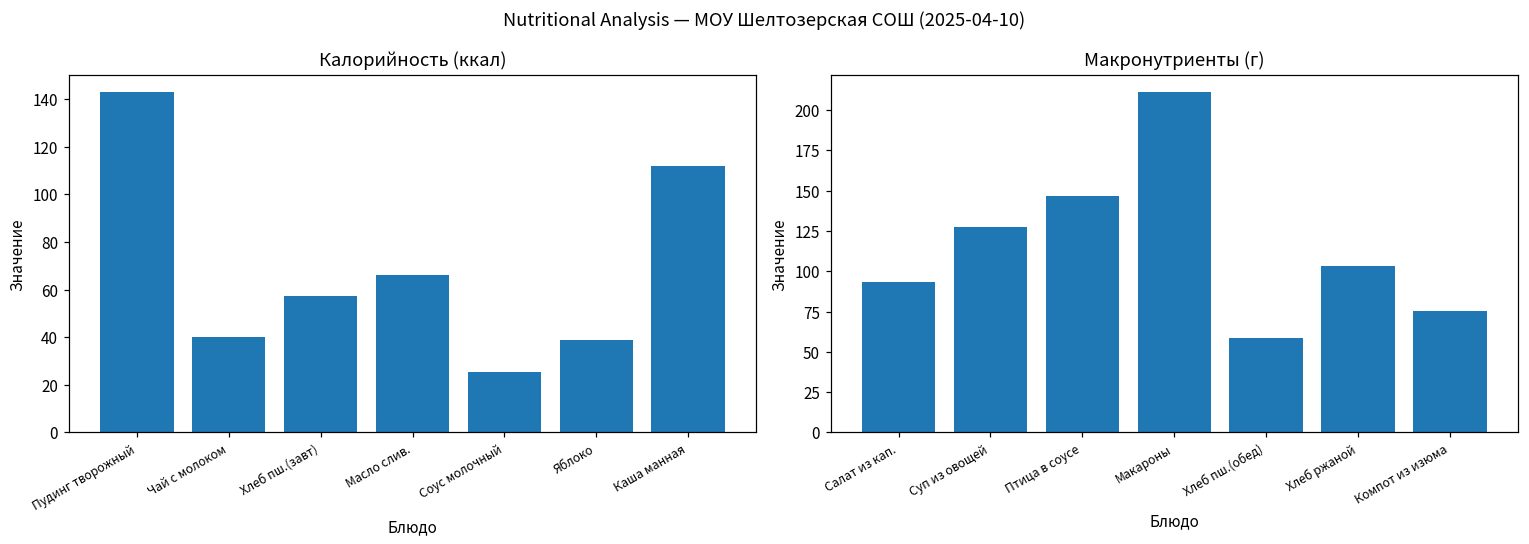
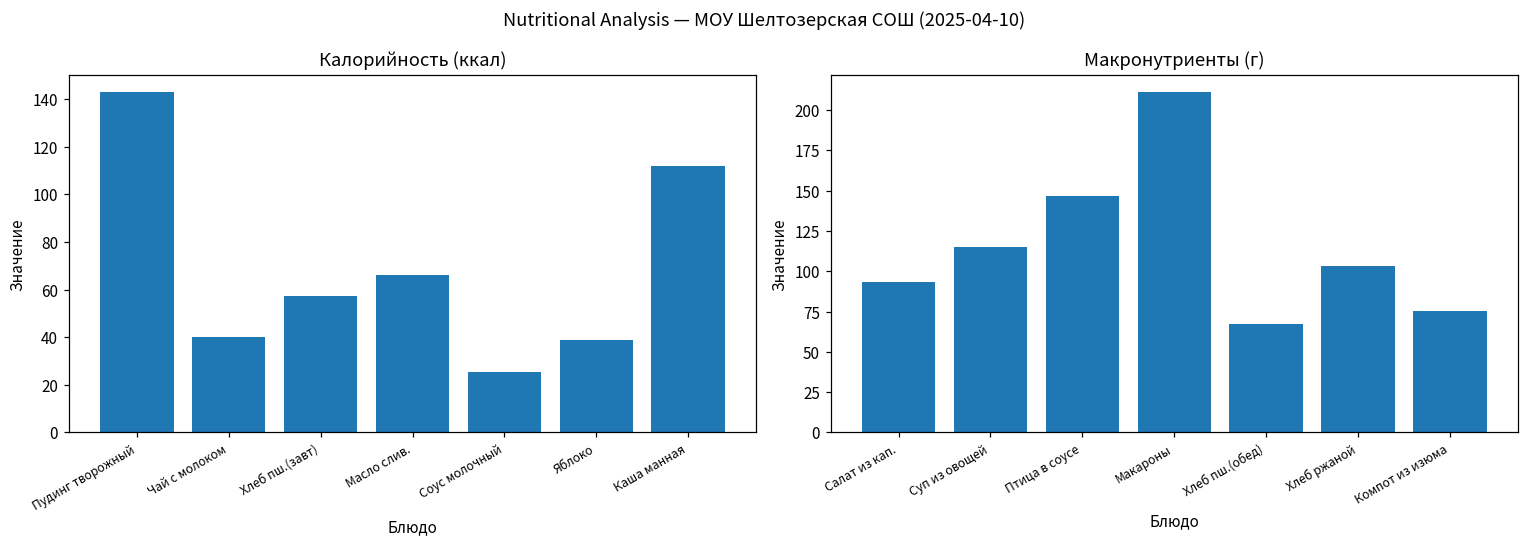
  {
    "Калорийность (ккал)": {
      "Пудинг творожный": 143,
      "Чай с молоком": 40,
      "Хлеб пш.(завт)": 57,
      "Масло слив.": 66,
      "Соус молочный": 25,
      "Яблоко": 39,
      "Каша манная": 112
    },
    "Макронутриенты (г)": {
      "Салат из кап.": 93,
-     "Суп из овощей": 127,
+     "Суп из овощей": 115,
      "Птица в соусе": 147,
      "Макароны": 211,
-     "Хлеб пш.(обед)": 59,
+     "Хлеб пш.(обед)": 67,
      "Хлеб ржаной": 103,
      "Компот из изюма": 75
    }
  }
